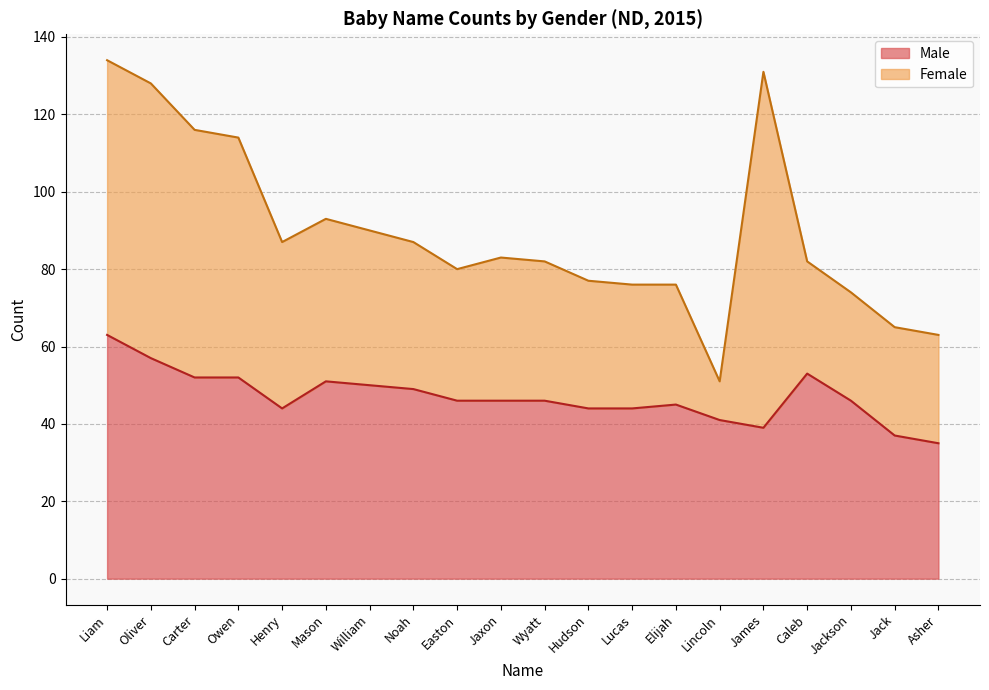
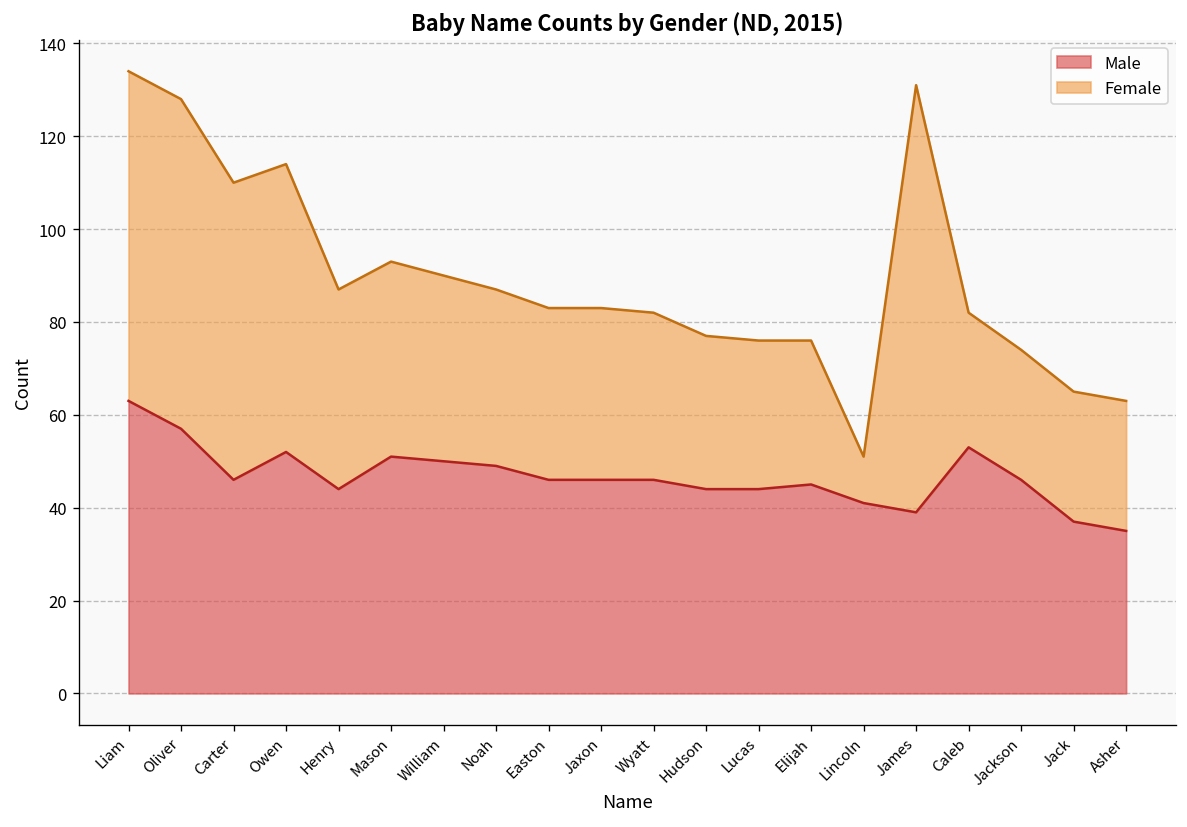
  {
    "Male": {
      "Liam": 63,
      "Oliver": 57,
-     "Carter": 52,
+     "Carter": 46,
      "Owen": 52,
      "Henry": 44,
      "Mason": 51,
      "William": 50,
      "Noah": 49,
      "Easton": 46,
      "Jaxon": 46,
      "Wyatt": 46,
      "Hudson": 44,
      "Lucas": 44,
      "Elijah": 45,
      "Lincoln": 41,
      "James": 39,
      "Caleb": 53,
      "Jackson": 46,
      "Jack": 37,
      "Asher": 35
    },
    "Female": {
      "Liam": 71,
      "Oliver": 71,
      "Carter": 64,
      "Owen": 62,
      "Henry": 43,
      "Mason": 42,
      "William": 40,
      "Noah": 38,
-     "Easton": 34,
+     "Easton": 37,
      "Jaxon": 37,
      "Wyatt": 36,
      "Hudson": 33,
      "Lucas": 32,
      "Elijah": 31,
      "Lincoln": 10,
      "James": 92,
      "Caleb": 29,
      "Jackson": 28,
      "Jack": 28,
      "Asher": 28
    }
  }
